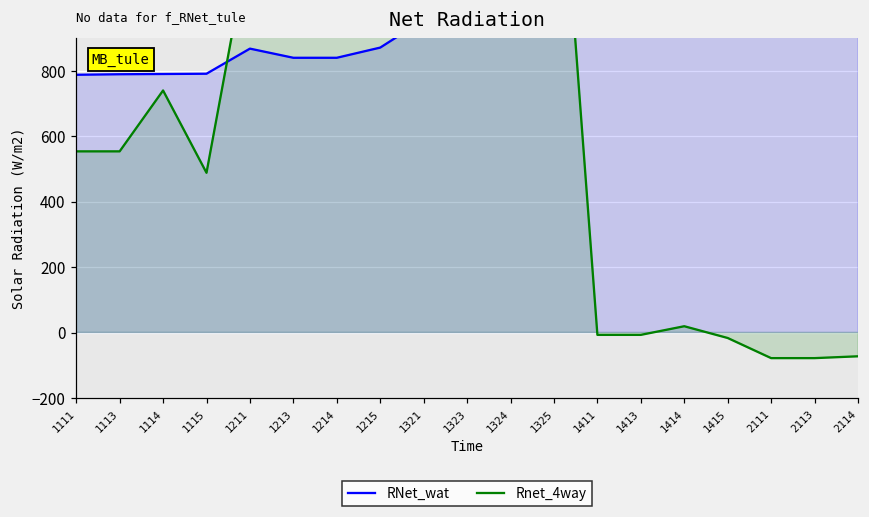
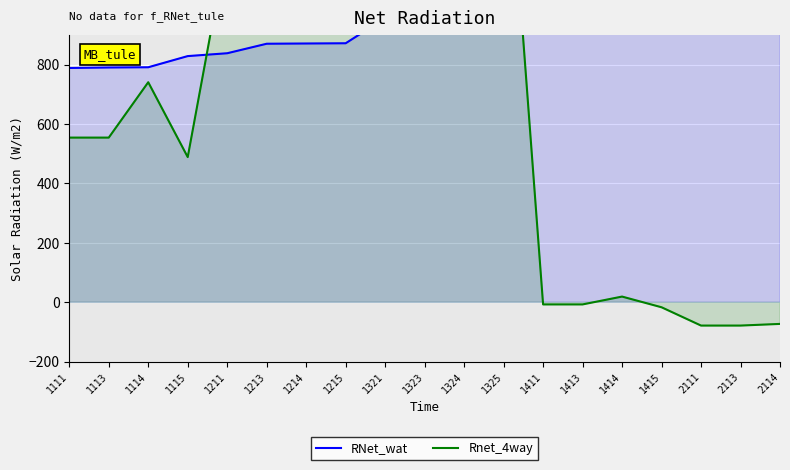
  {
    "RNet_wat": {
      "1111": 790,
      "1113": 790,
      "1114": 790,
-     "1115": 790,
-     "1211": 870,
-     "1213": 840,
-     "1214": 840,
+     "1115": 830,
+     "1211": 840,
+     "1213": 870,
+     "1214": 870,
      "1215": 870
    }
  }
